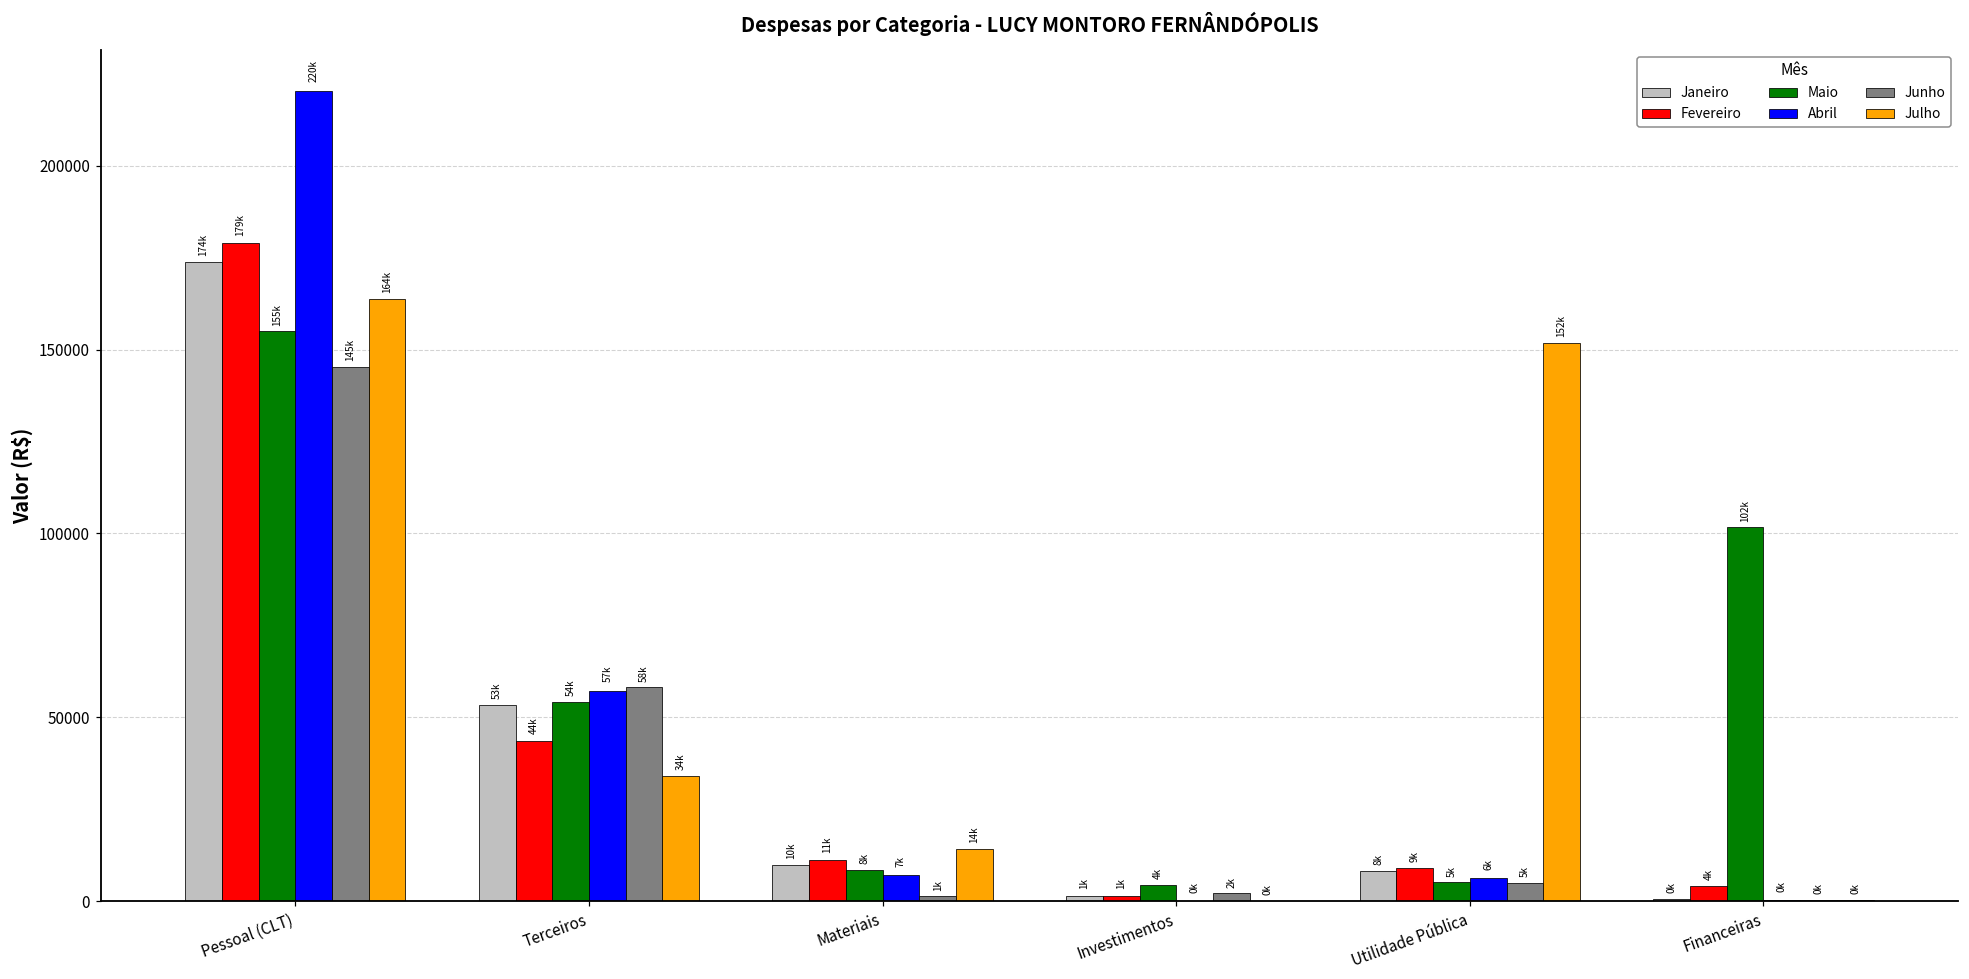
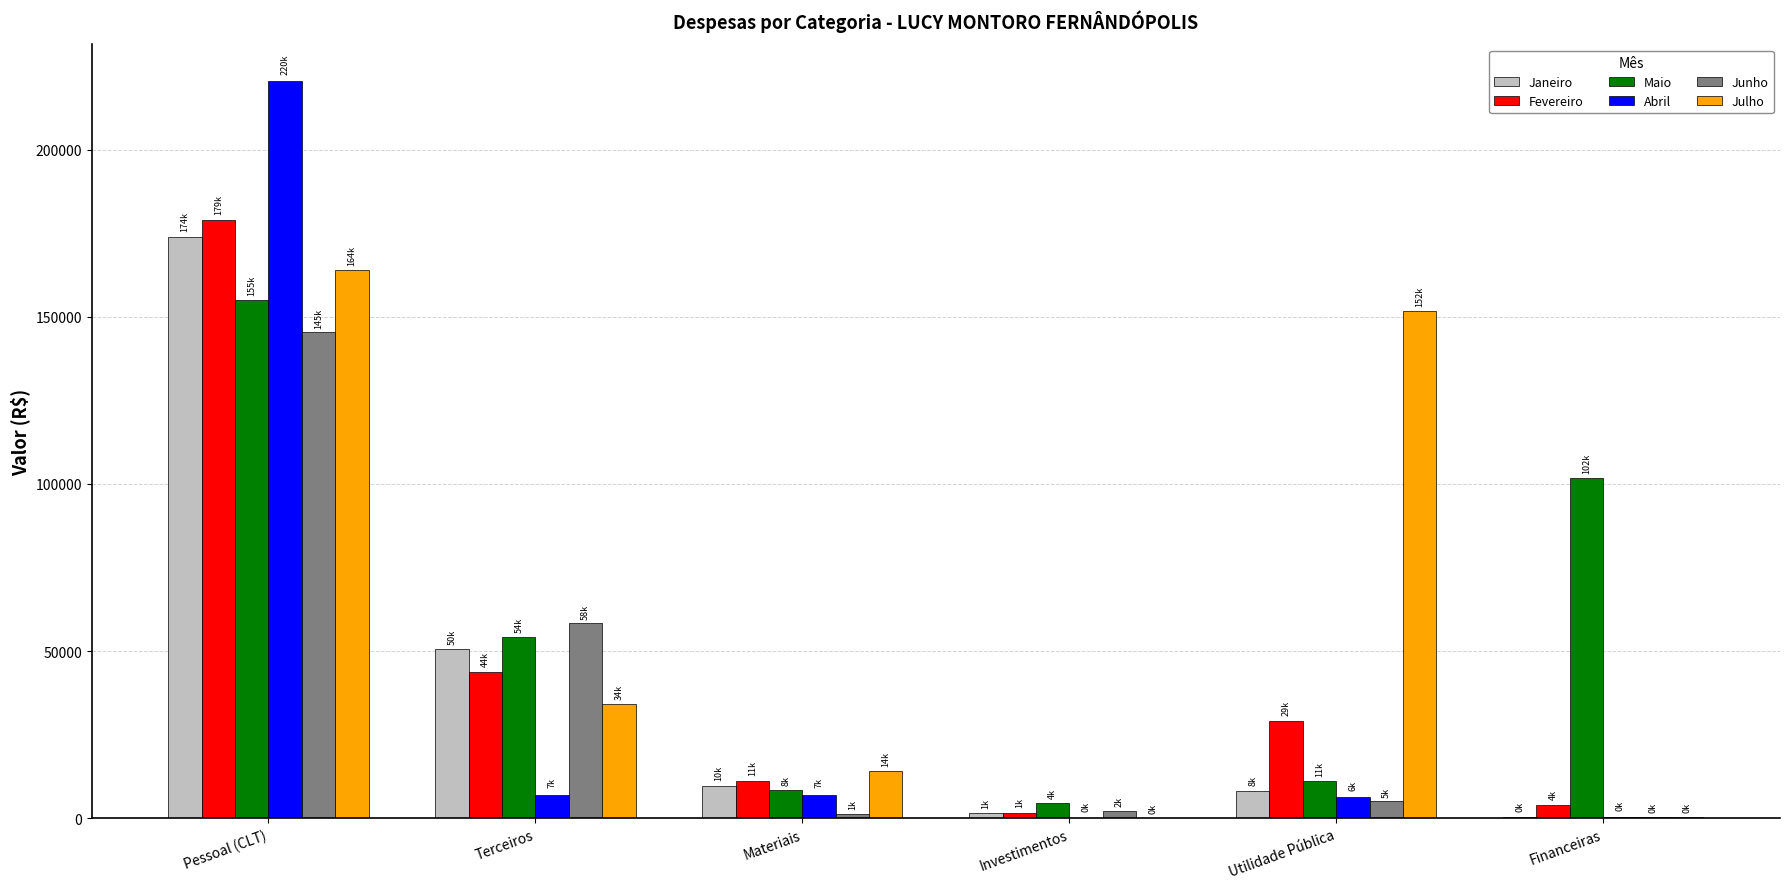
  {
    "Janeiro": {
      "Pessoal (CLT)": "174k",
-     "Terceiros": "53k",
+     "Terceiros": "50k",
      "Materiais": "10k",
      "Investimentos": "1k",
      "Utilidade Pública": "8k"
    },
    "Fevereiro": {
      "Pessoal (CLT)": "179k",
      "Terceiros": "44k",
      "Materiais": "11k",
      "Investimentos": "1k",
-     "Utilidade Pública": "9k",
+     "Utilidade Pública": "29k",
      "Financeiras": "4k"
    },
    "Maio": {
      "Pessoal (CLT)": "155k",
      "Terceiros": "54k",
      "Materiais": "8k",
      "Investimentos": "4k",
-     "Utilidade Pública": "5k",
+     "Utilidade Pública": "11k",
      "Financeiras": "102k"
    },
    "Abril": {
      "Pessoal (CLT)": "220k",
-     "Terceiros": "57k",
+     "Terceiros": "7k",
      "Materiais": "7k",
      "Investimentos": "0k",
      "Utilidade Pública": "6k"
    },
    "Junho": {
      "Pessoal (CLT)": "145k",
      "Terceiros": "58k",
      "Materiais": "1k",
      "Investimentos": "2k",
      "Utilidade Pública": "5k"
    },
    "Julho": {
      "Pessoal (CLT)": "164k",
      "Terceiros": "34k",
      "Materiais": "14k",
      "Investimentos": "0k",
      "Utilidade Pública": "152k"
    }
  }
